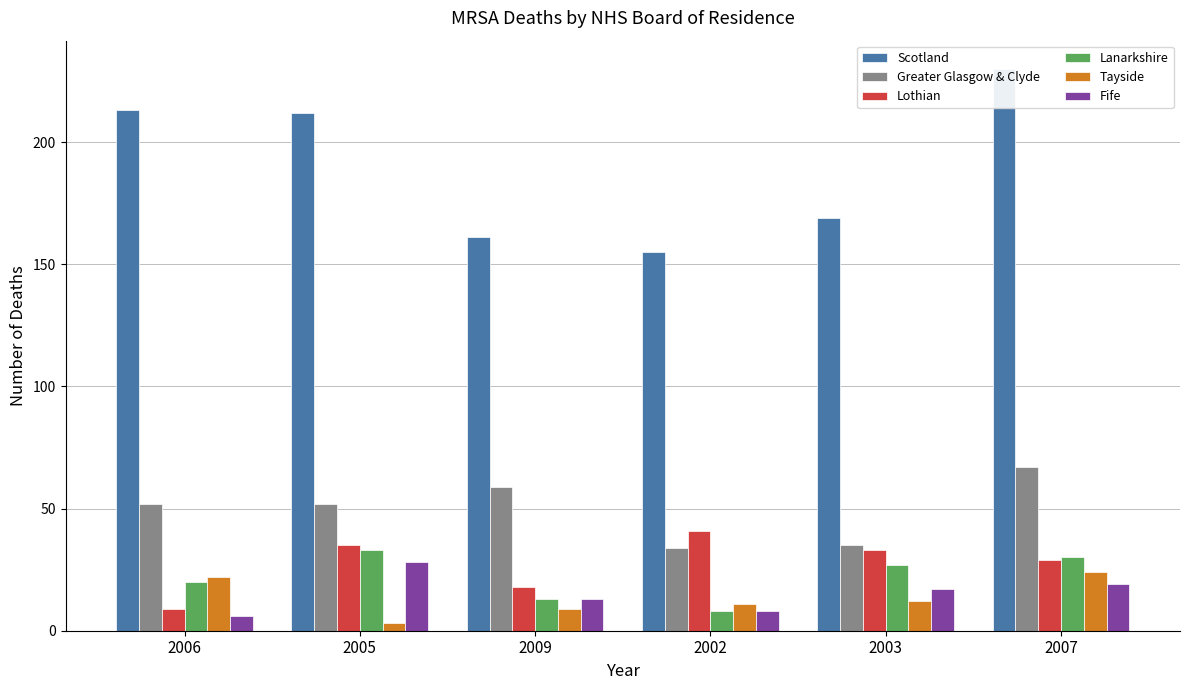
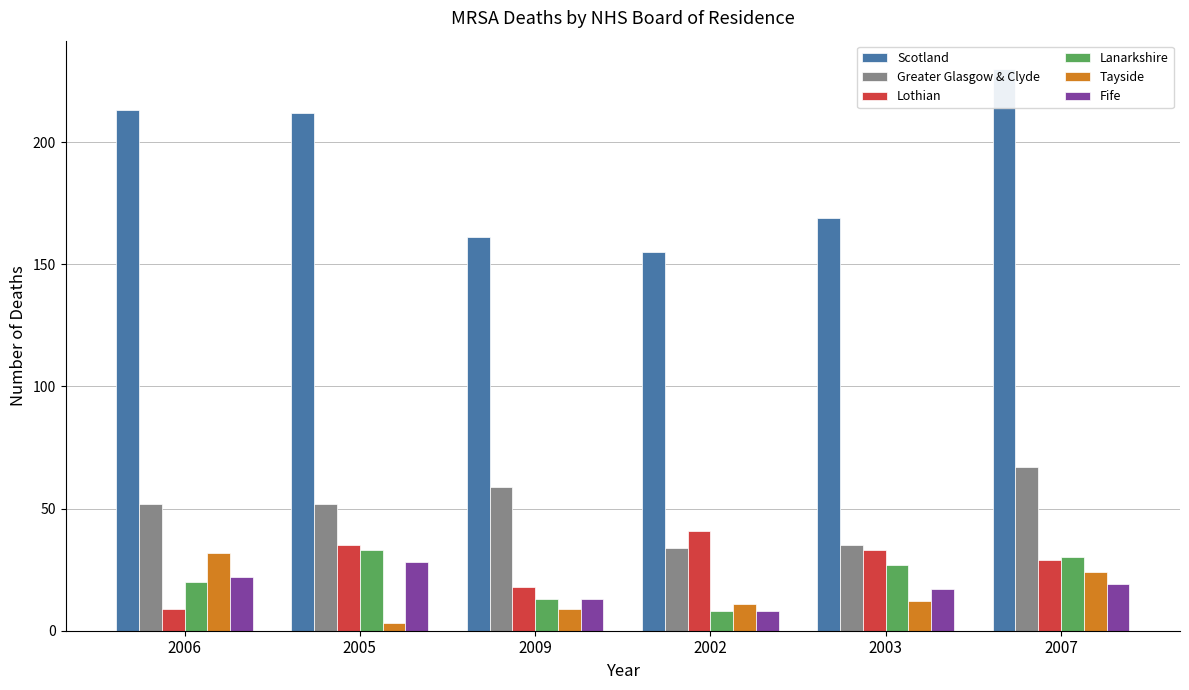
  {
    "Scotland": {
      "2006": 213,
      "2005": 212,
      "2009": 161,
      "2002": 155,
      "2003": 169
    },
    "Greater Glasgow & Clyde": {
      "2006": 52,
      "2005": 52,
      "2009": 59,
      "2002": 34,
      "2003": 35,
      "2007": 67
    },
    "Lothian": {
      "2006": 9,
      "2005": 35,
      "2009": 18,
      "2002": 41,
      "2003": 33,
      "2007": 29
    },
    "Lanarkshire": {
      "2006": 20,
      "2005": 33,
      "2009": 13,
      "2002": 8,
      "2003": 27,
      "2007": 30
    },
    "Tayside": {
-     "2006": 22,
+     "2006": 32,
      "2005": 3,
      "2009": 9,
      "2002": 11,
      "2003": 12,
      "2007": 24
    },
    "Fife": {
-     "2006": 6,
+     "2006": 22,
      "2005": 28,
      "2009": 13,
      "2002": 8,
      "2003": 17,
      "2007": 19
    }
  }
